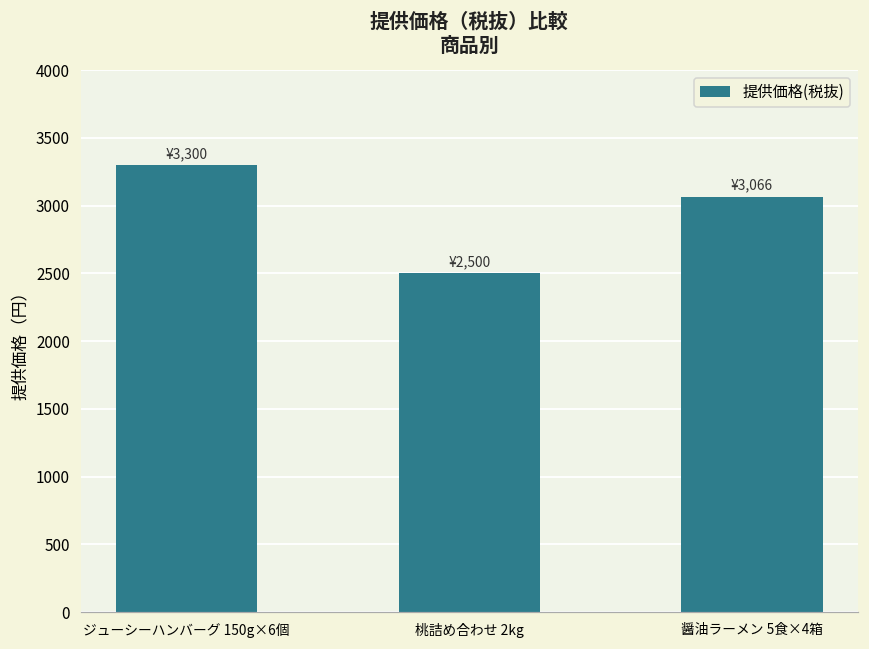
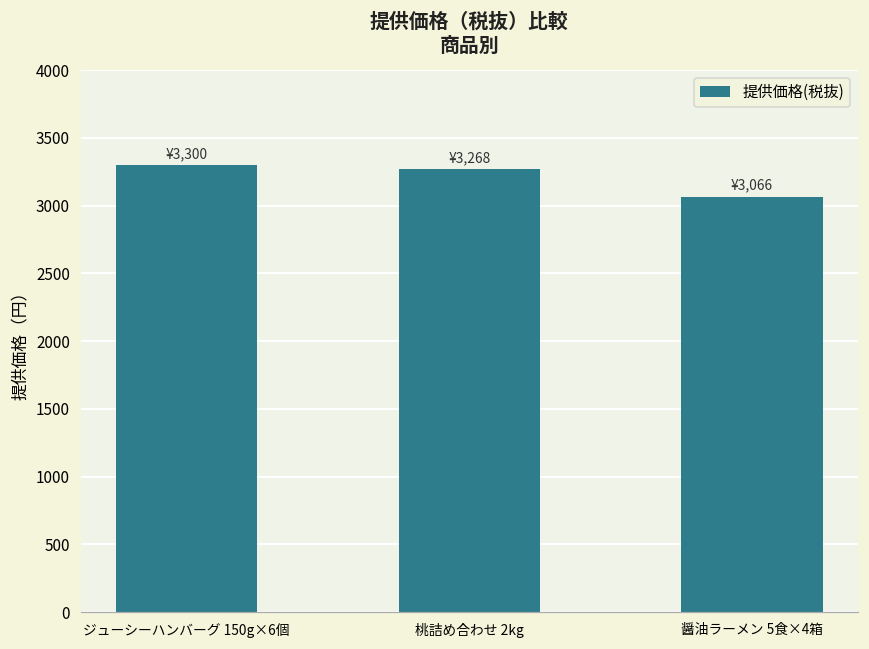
  {
    "ジューシーハンバーグ 150g×6個": "¥3,300",
-   "桃詰め合わせ 2kg": "¥2,500",
+   "桃詰め合わせ 2kg": "¥3,268",
    "醤油ラーメン 5食×4箱": "¥3,066"
  }
